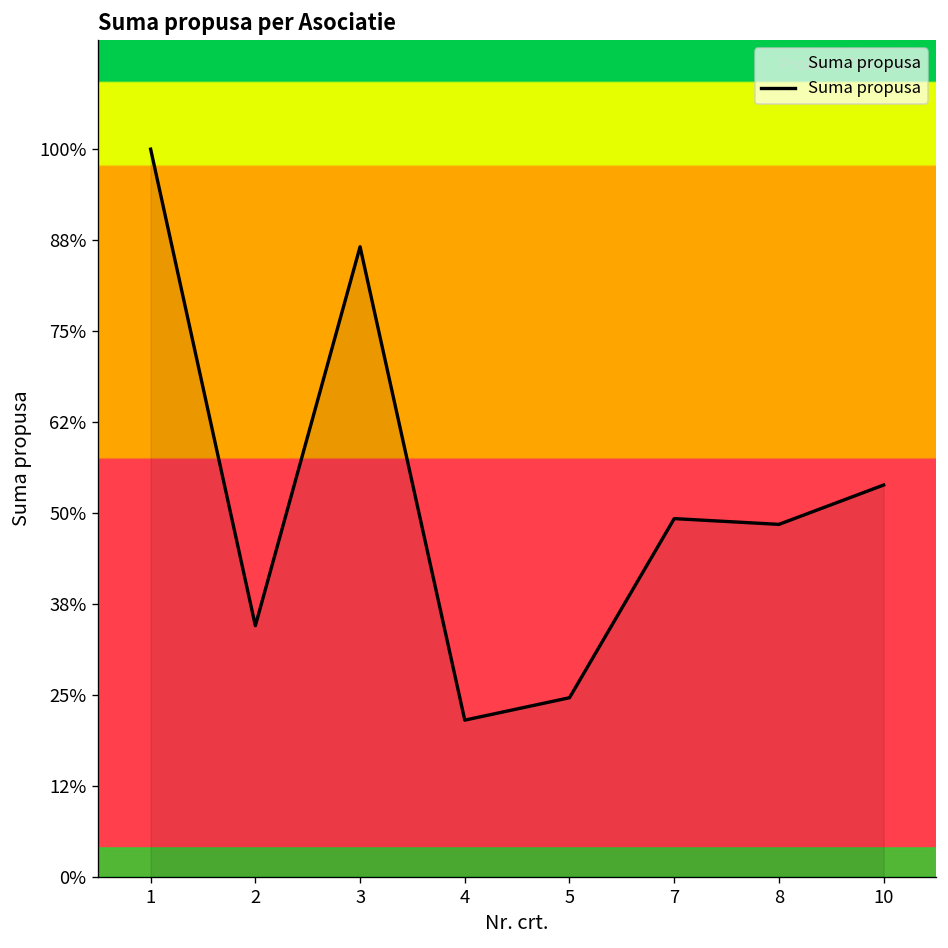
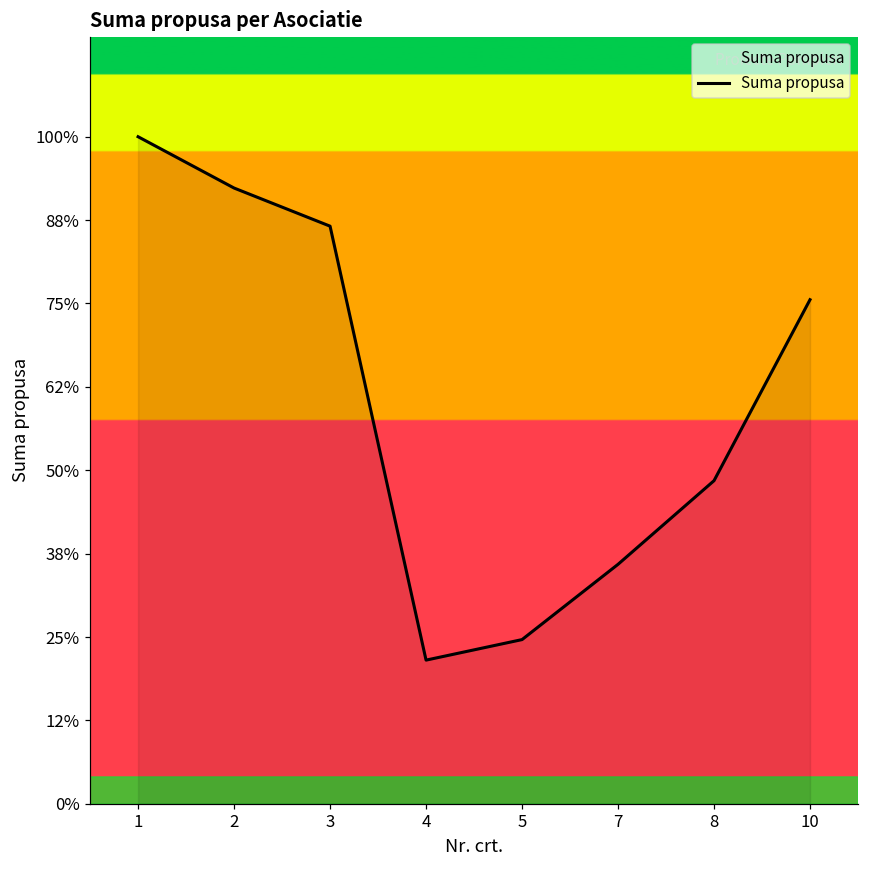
  {
    "1": "100%",
-   "2": "35%",
+   "2": "92%",
    "3": "87%",
    "4": "22%",
    "5": "25%",
-   "7": "49%",
+   "7": "36%",
    "8": "48%",
-   "10": "54%"
+   "10": "76%"
  }
